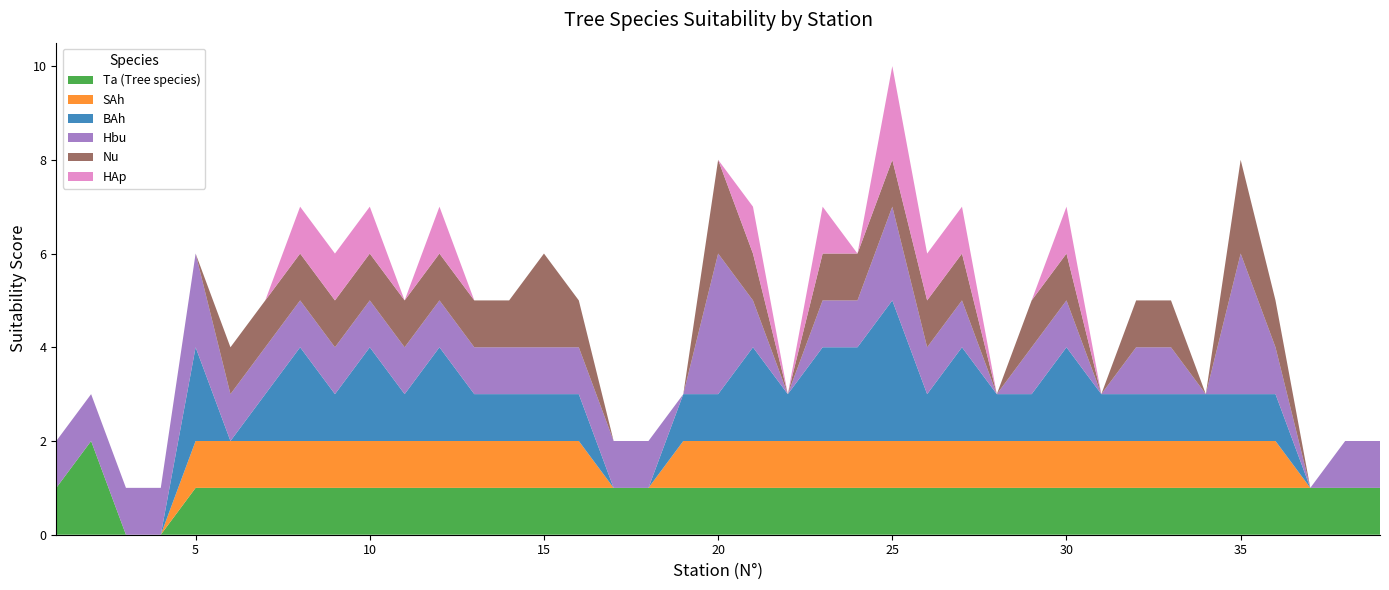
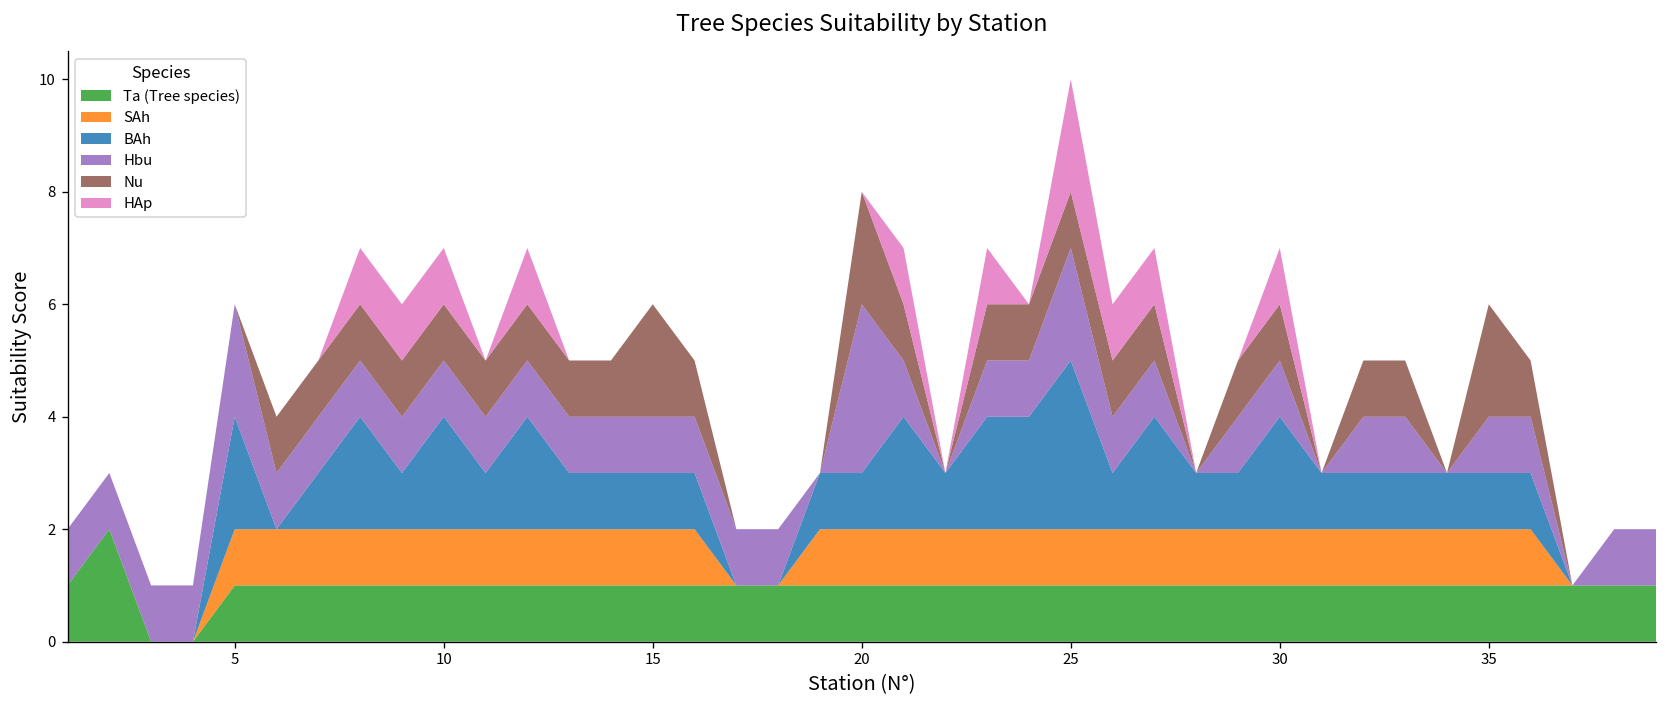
  {
    "Ta (Tree species)": {
      "5": 1,
      "10": 1,
      "15": 1,
      "20": 1,
      "25": 1,
      "30": 1,
      "35": 1
    },
    "Hbu": {
-     "35": 3
+     "35": 1
    }
  }
